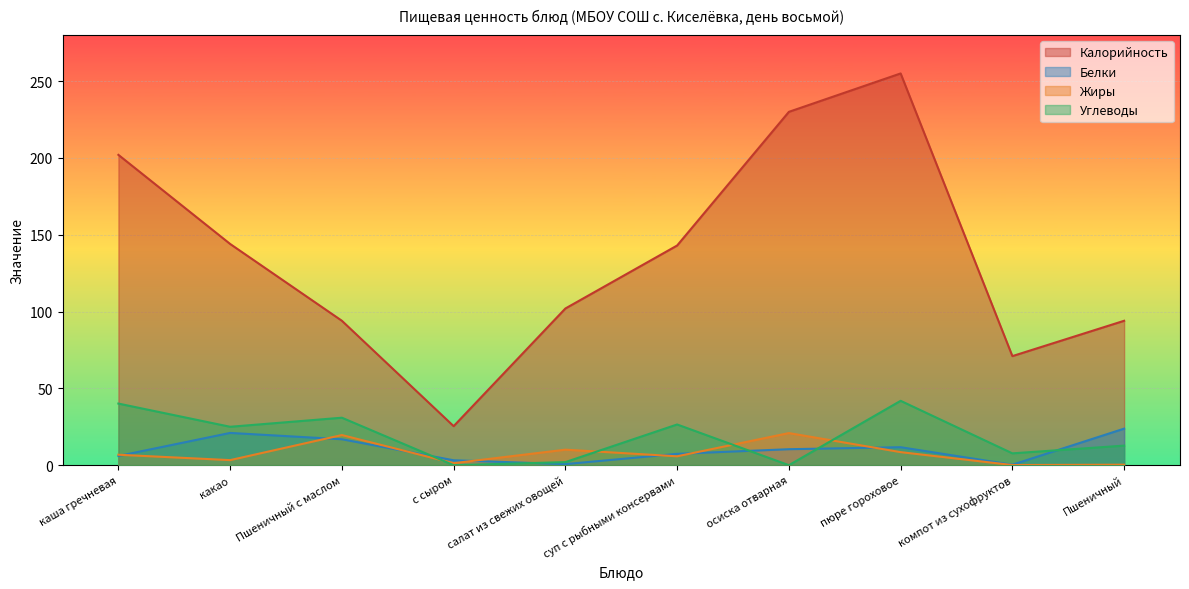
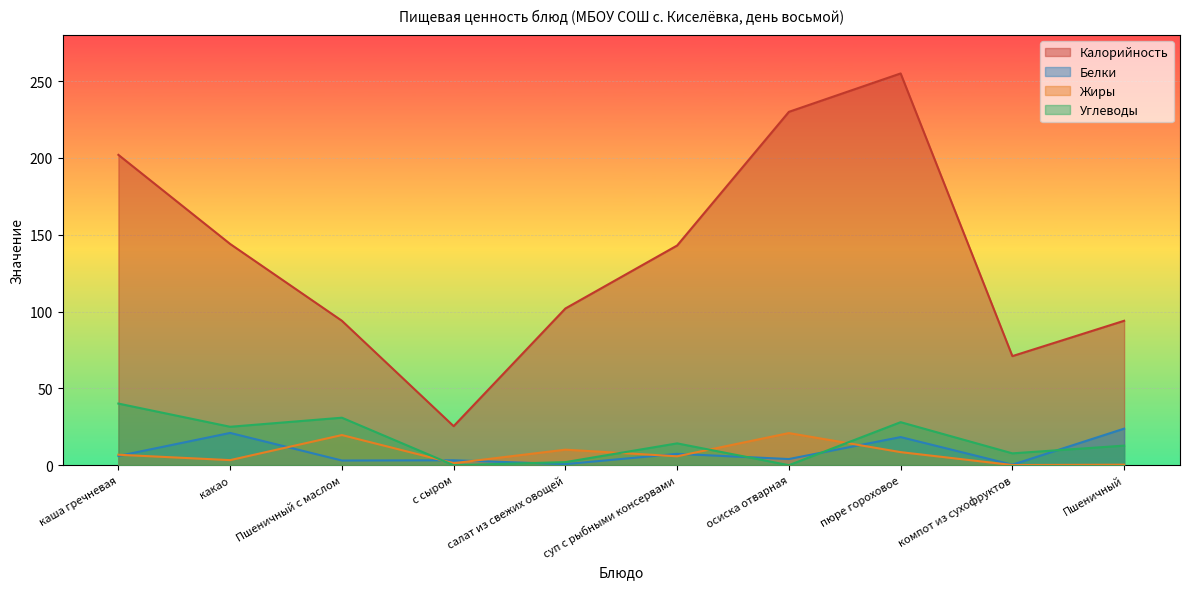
  {
    "Белки": {
      "какао": 21,
-     "Пшеничный с маслом": 17,
+     "Пшеничный с маслом": 3,
      "с сыром": 3,
-     "осиска отварная": 10,
-     "пюре гороховое": 12,
+     "осиска отварная": 4,
+     "пюре гороховое": 18,
      "Пшеничный": 24
    },
    "Углеводы": {
      "каша гречневая": 40,
      "какао": 25,
      "Пшеничный с маслом": 31,
-     "суп с рыбными консервами": 27,
+     "суп с рыбными консервами": 14,
      "осиска отварная": 0,
-     "пюре гороховое": 42,
+     "пюре гороховое": 28,
      "компот из сухофруктов": 8,
      "Пшеничный": 13
    }
  }
